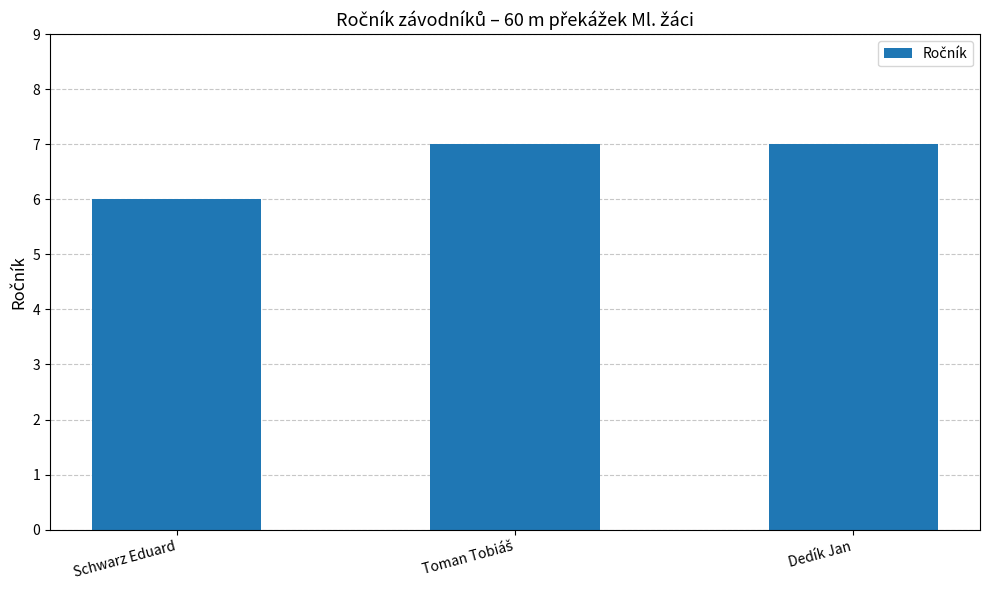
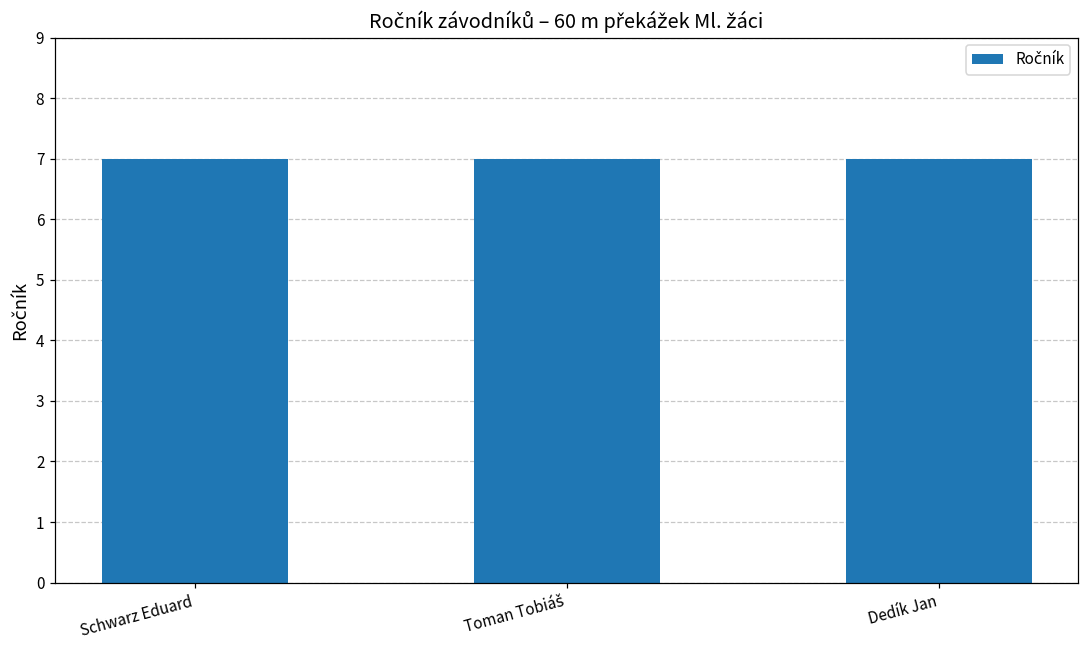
  {
-   "Schwarz Eduard": 6,
+   "Schwarz Eduard": 7,
    "Toman Tobiáš": 7,
    "Dedík Jan": 7
  }
